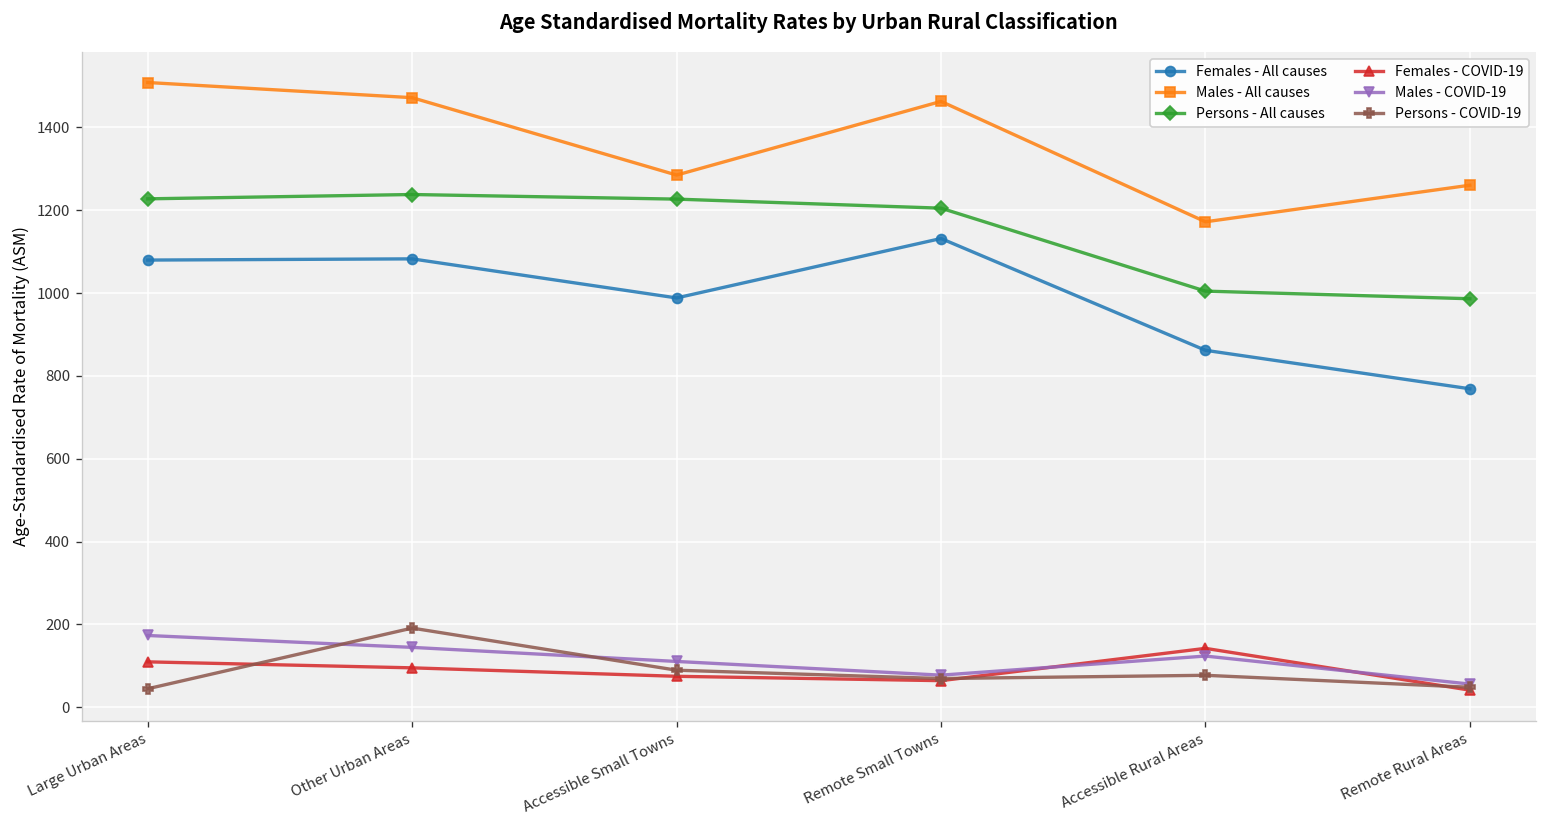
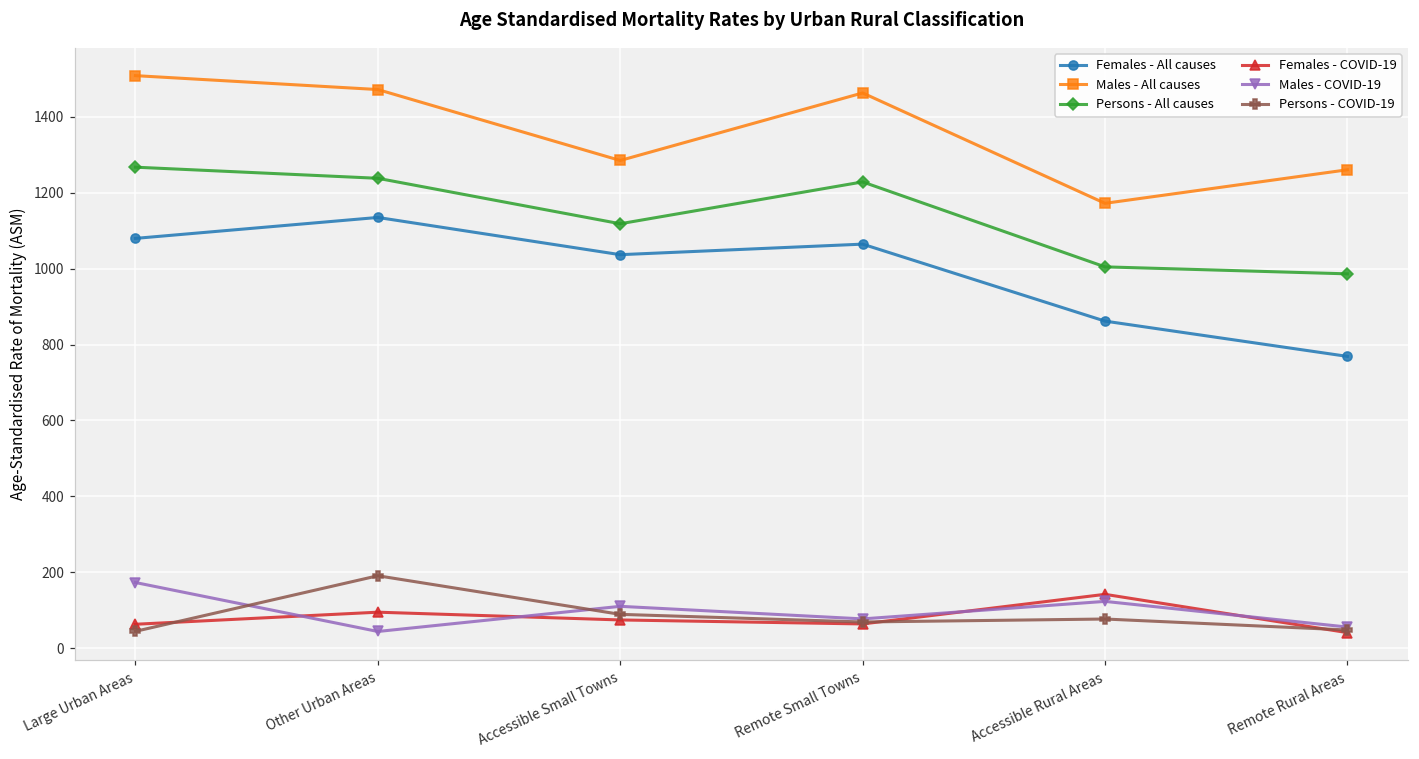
  {
    "Females - All causes": {
      "Large Urban Areas": 1080,
-     "Other Urban Areas": 1080,
-     "Accessible Small Towns": 990,
-     "Remote Small Towns": 1130,
+     "Other Urban Areas": 1130,
+     "Accessible Small Towns": 1040,
+     "Remote Small Towns": 1060,
      "Accessible Rural Areas": 860,
      "Remote Rural Areas": 770
    },
    "Males - All causes": {
      "Large Urban Areas": 1510,
      "Other Urban Areas": 1470,
      "Accessible Small Towns": 1280,
      "Remote Small Towns": 1460,
      "Accessible Rural Areas": 1170,
      "Remote Rural Areas": 1260
    },
    "Persons - All causes": {
-     "Large Urban Areas": 1230,
+     "Large Urban Areas": 1270,
      "Other Urban Areas": 1240,
-     "Accessible Small Towns": 1230,
-     "Remote Small Towns": 1200,
+     "Accessible Small Towns": 1120,
+     "Remote Small Towns": 1230,
      "Accessible Rural Areas": 1000,
      "Remote Rural Areas": 990
    },
    "Females - COVID-19": {
-     "Large Urban Areas": 110,
+     "Large Urban Areas": 60,
      "Other Urban Areas": 100,
      "Accessible Small Towns": 70,
      "Accessible Rural Areas": 140
    },
    "Males - COVID-19": {
      "Large Urban Areas": 170,
-     "Other Urban Areas": 140,
+     "Other Urban Areas": 40,
      "Accessible Small Towns": 110,
      "Remote Small Towns": 80,
      "Accessible Rural Areas": 120,
      "Remote Rural Areas": 60
    },
    "Persons - COVID-19": {
      "Large Urban Areas": 40,
      "Other Urban Areas": 190,
      "Accessible Small Towns": 90,
      "Accessible Rural Areas": 80
    }
  }
